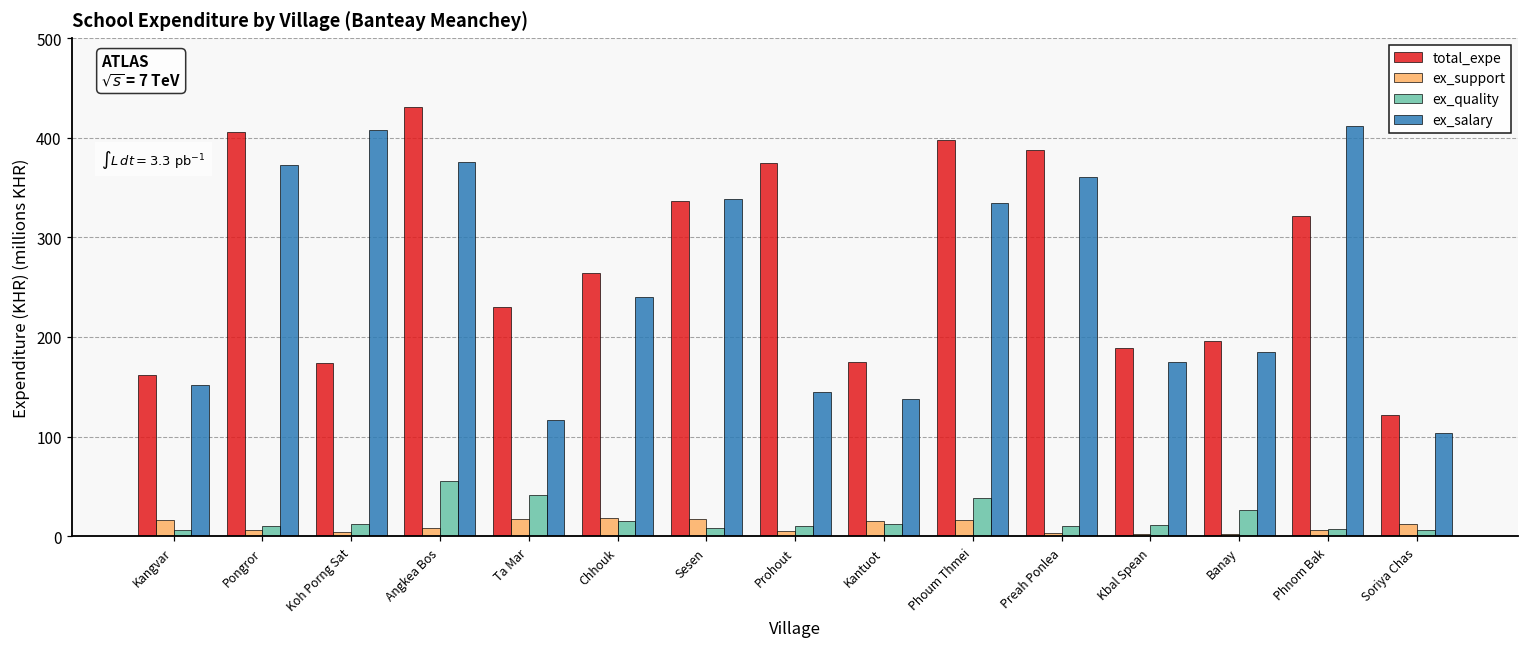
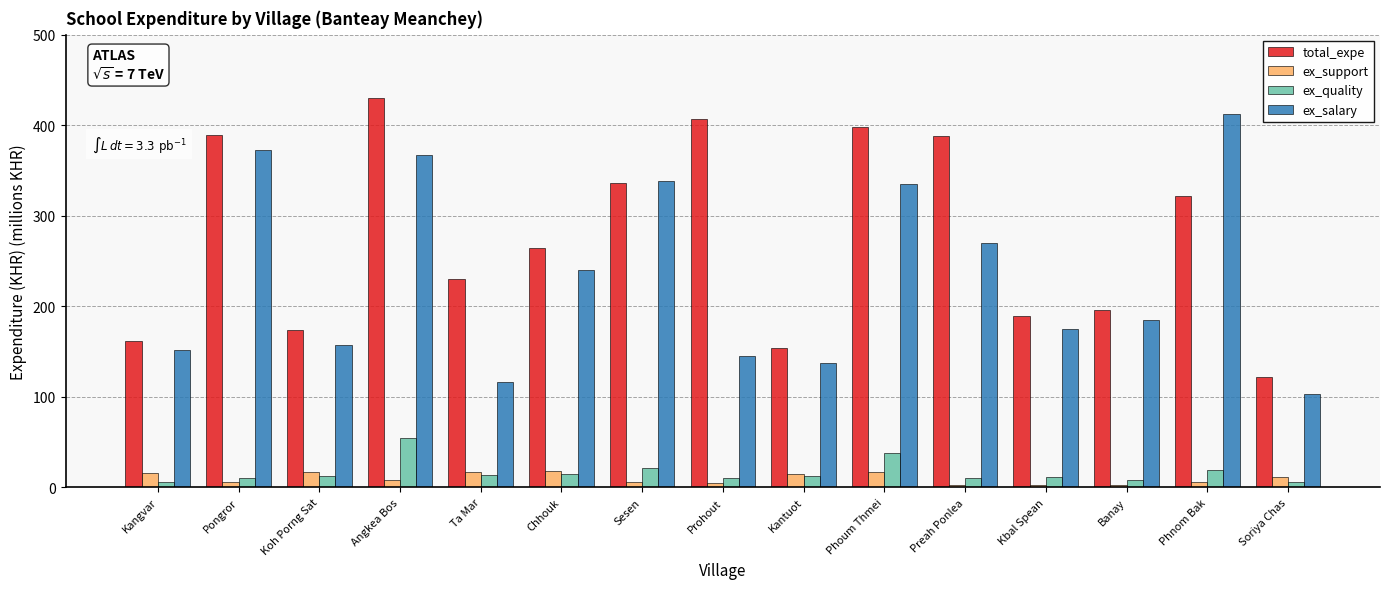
  {
    "total_expe": {
      "Kangvar": 160,
-     "Pongror": 410,
+     "Pongror": 390,
      "Koh Porng Sat": 170,
      "Angkea Bos": 430,
      "Ta Mar": 230,
      "Chhouk": 260,
      "Sesen": 340,
-     "Prohout": 380,
-     "Kantuot": 170,
+     "Prohout": 410,
+     "Kantuot": 150,
      "Phoum Thmei": 400,
      "Preah Ponlea": 390,
      "Kbal Spean": 190,
      "Banay": 200,
      "Phnom Bak": 320,
      "Soriya Chas": 120
    },
    "ex_support": {
      "Kangvar": 20,
      "Pongror": 10,
-     "Koh Porng Sat": 0,
+     "Koh Porng Sat": 20,
      "Angkea Bos": 10,
      "Ta Mar": 20,
      "Chhouk": 20,
-     "Sesen": 20,
+     "Sesen": 10,
      "Prohout": 0,
      "Kantuot": 10,
      "Phoum Thmei": 20,
      "Phnom Bak": 10,
      "Soriya Chas": 10
    },
    "ex_quality": {
      "Kangvar": 10,
      "Pongror": 10,
      "Koh Porng Sat": 10,
      "Angkea Bos": 50,
-     "Ta Mar": 40,
+     "Ta Mar": 10,
      "Chhouk": 10,
-     "Sesen": 10,
+     "Sesen": 20,
      "Prohout": 10,
      "Kantuot": 10,
      "Phoum Thmei": 40,
      "Preah Ponlea": 10,
      "Kbal Spean": 10,
-     "Banay": 30,
-     "Phnom Bak": 10,
+     "Banay": 10,
+     "Phnom Bak": 20,
      "Soriya Chas": 10
    },
    "ex_salary": {
      "Kangvar": 150,
      "Pongror": 370,
-     "Koh Porng Sat": 410,
-     "Angkea Bos": 380,
+     "Koh Porng Sat": 160,
+     "Angkea Bos": 370,
      "Ta Mar": 120,
      "Chhouk": 240,
      "Sesen": 340,
      "Prohout": 140,
      "Kantuot": 140,
      "Phoum Thmei": 330,
-     "Preah Ponlea": 360,
+     "Preah Ponlea": 270,
      "Kbal Spean": 180,
      "Banay": 180,
      "Phnom Bak": 410,
      "Soriya Chas": 100
    }
  }
